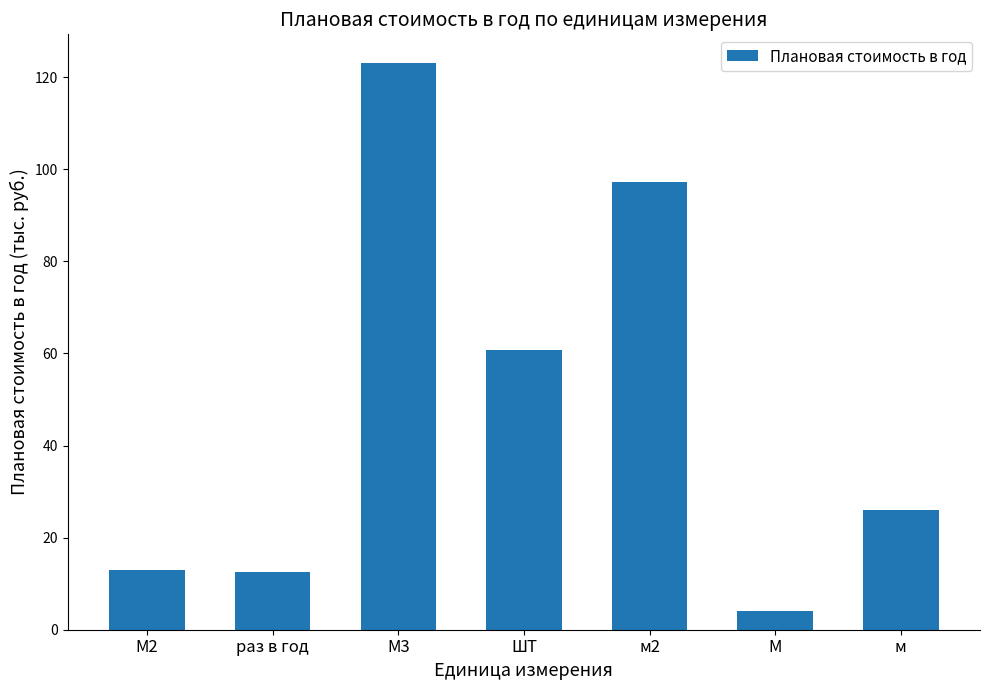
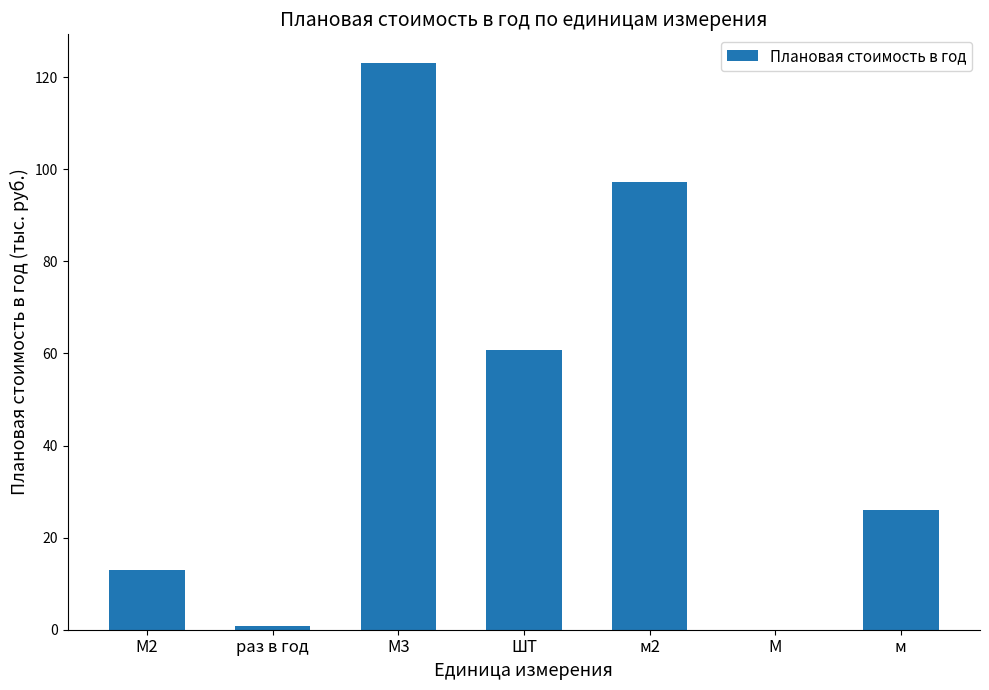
  {
    "М2": 13,
-   "раз в год": 13,
+   "раз в год": 1,
    "М3": 123,
    "ШТ": 61,
    "м2": 97,
-   "М": 4,
+   "М": 0,
    "м": 26
  }
